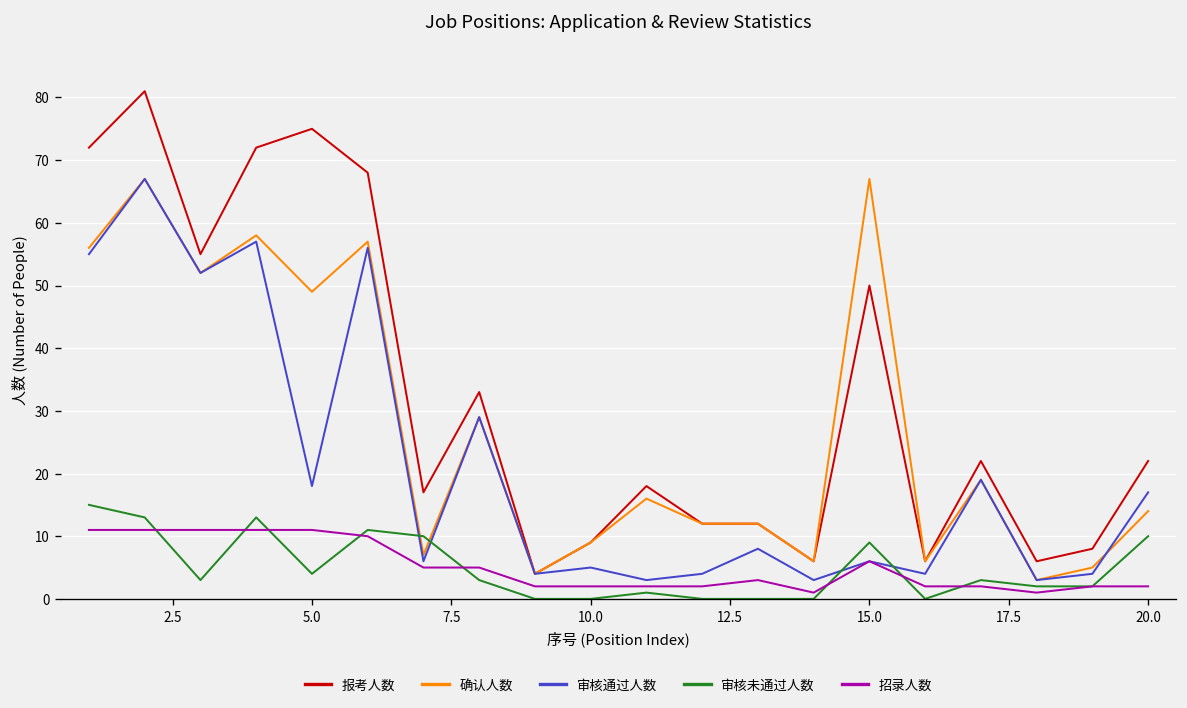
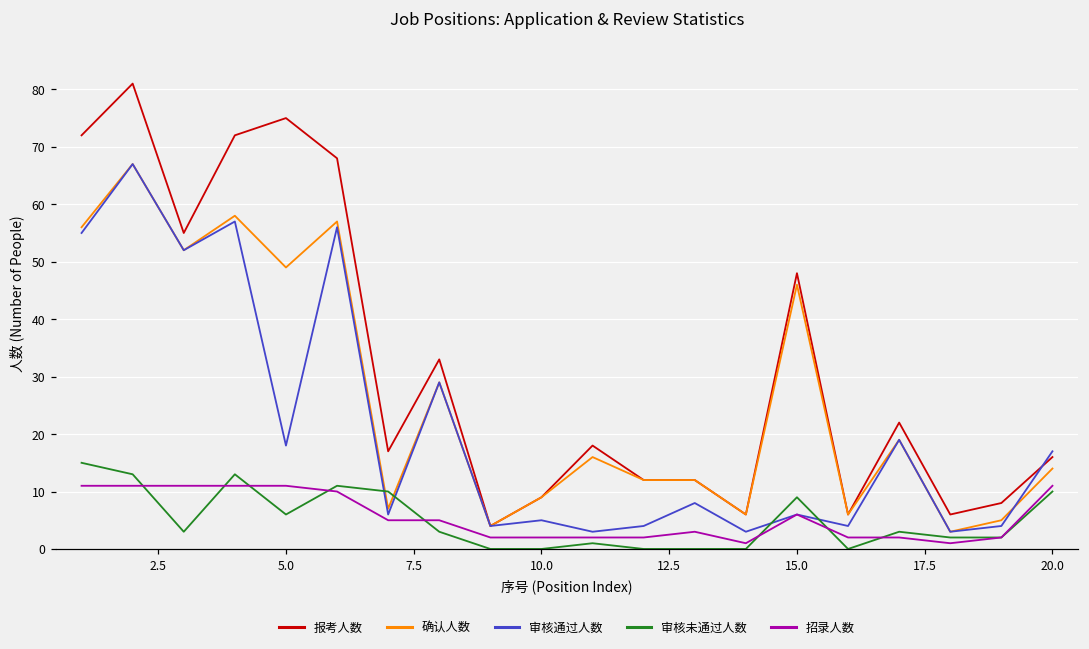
  {
    "报考人数": {
      "5.0": 75,
-     "15.0": 50,
-     "20.0": 22
+     "15.0": 48,
+     "20.0": 16
    },
    "确认人数": {
      "5.0": 49,
-     "15.0": 67,
+     "15.0": 46,
      "20.0": 14
    },
    "审核通过人数": {
      "5.0": 18,
      "10.0": 5,
      "20.0": 17
    },
    "审核未通过人数": {
-     "5.0": 4,
+     "5.0": 6,
      "10.0": 0,
      "15.0": 9,
      "20.0": 10
    },
    "招录人数": {
      "5.0": 11,
      "10.0": 2,
-     "20.0": 2
+     "20.0": 11
    }
  }
